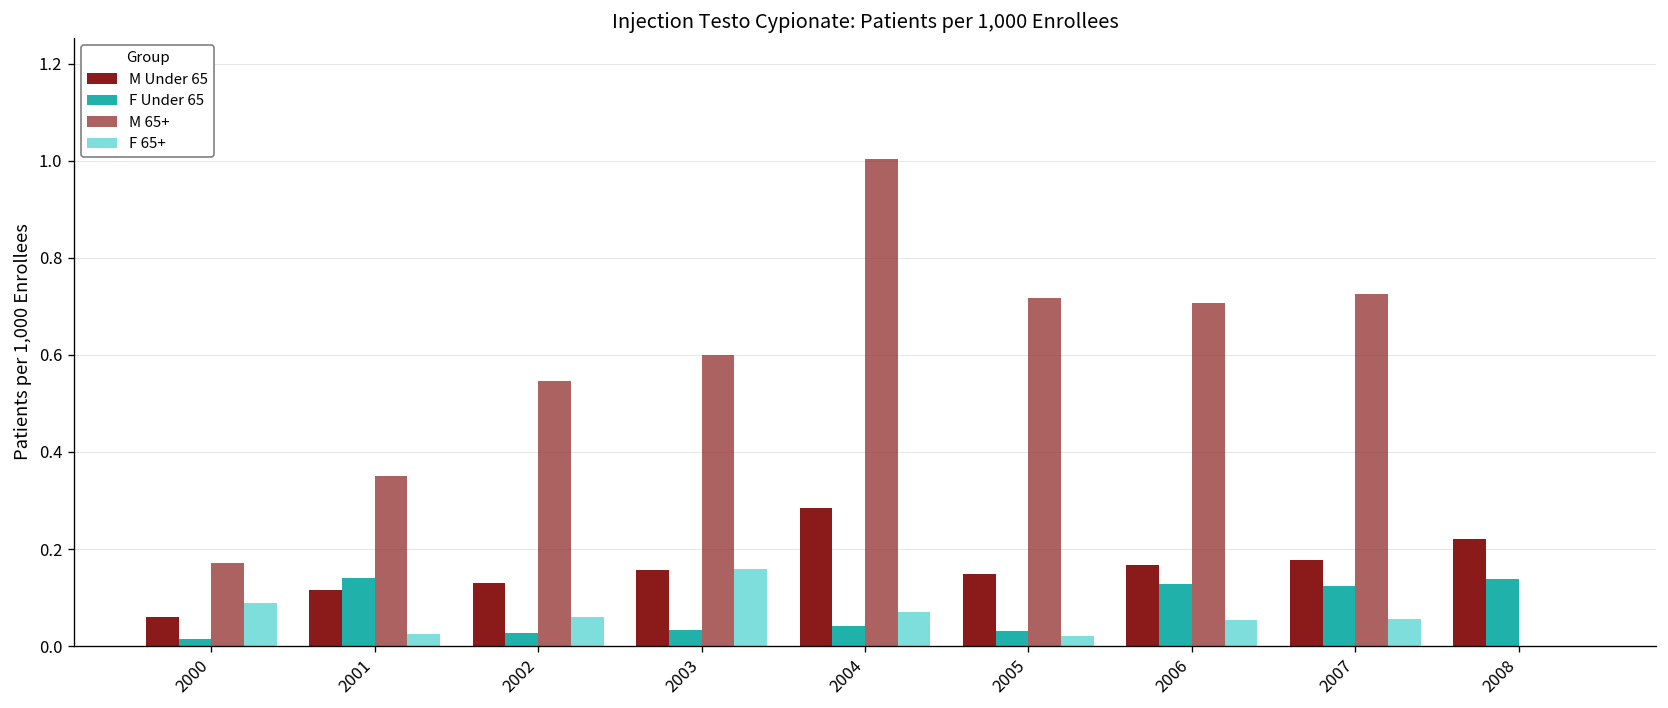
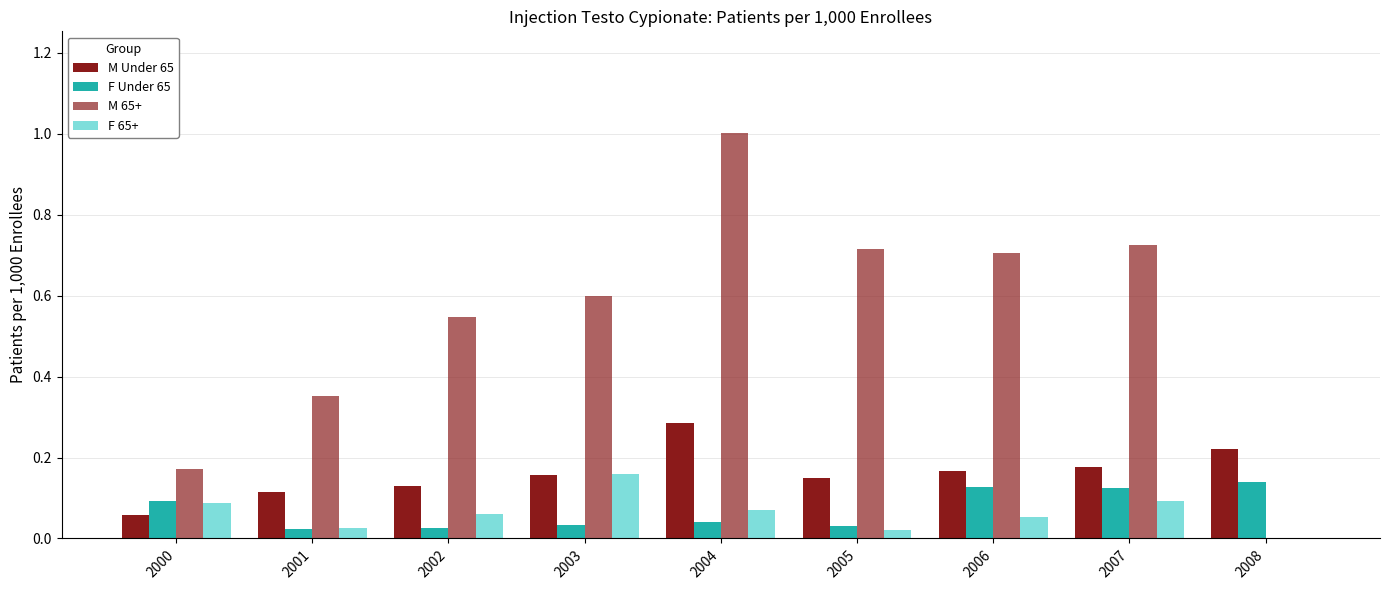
  {
    "F Under 65": {
-     "2000": 0.01,
-     "2001": 0.14,
+     "2000": 0.09,
+     "2001": 0.02,
      "2002": 0.03,
      "2003": 0.03,
      "2004": 0.04,
      "2005": 0.03,
      "2006": 0.13,
      "2007": 0.12,
      "2008": 0.14
    },
    "F 65+": {
      "2000": 0.09,
      "2001": 0.02,
      "2002": 0.06,
      "2003": 0.16,
      "2004": 0.07,
      "2005": 0.02,
      "2006": 0.05,
-     "2007": 0.06,
+     "2007": 0.09,
      "2008": 0.00
    }
  }
